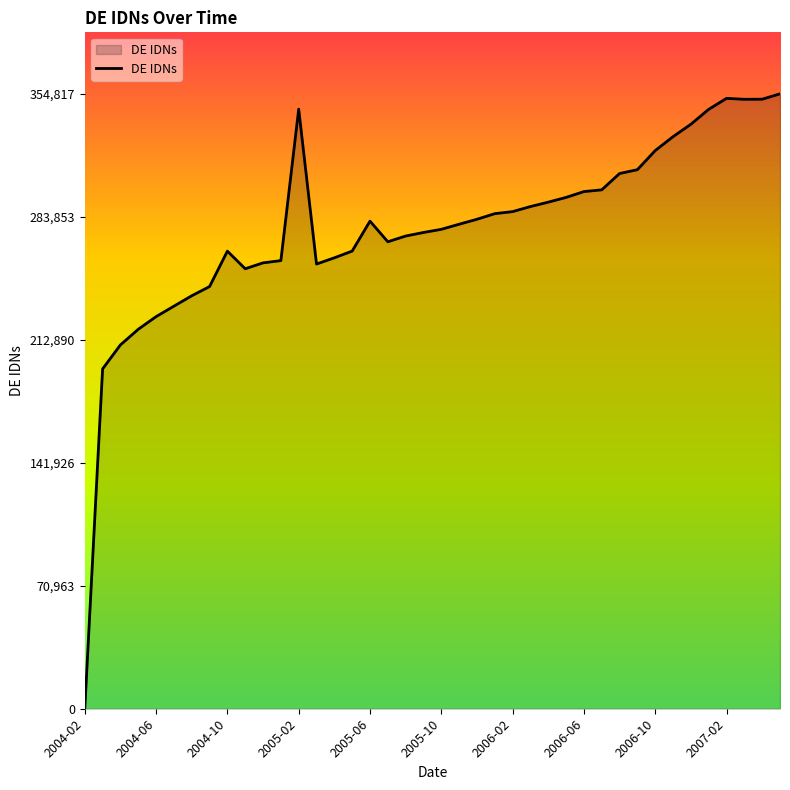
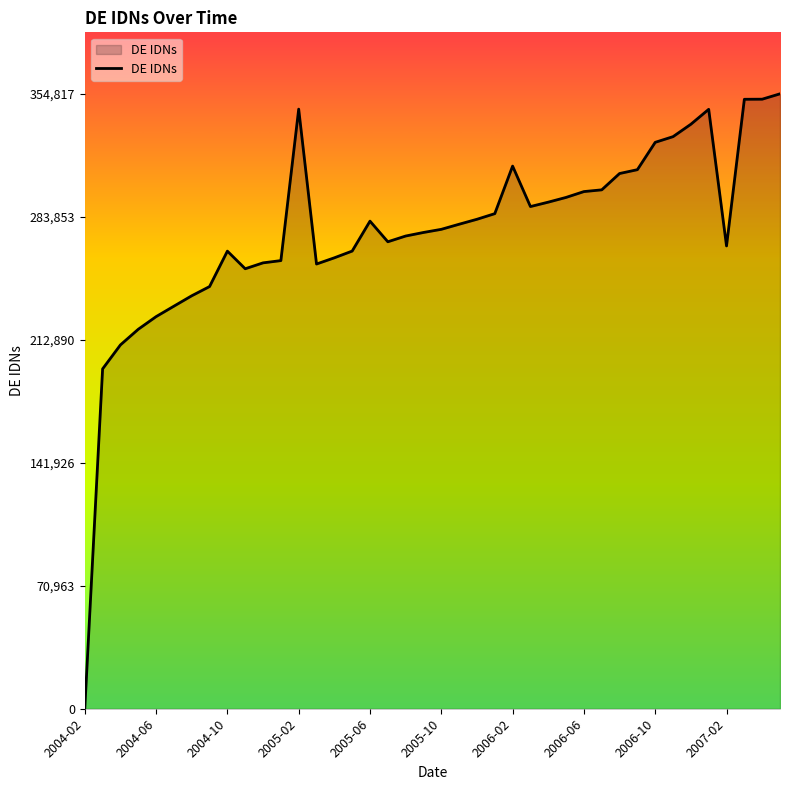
  {
    "2004-02": "0",
    "2004-06": "226,000",
    "2004-10": "264,000",
    "2005-02": "346,000",
    "2005-06": "281,000",
    "2005-10": "277,000",
-   "2006-02": "287,000",
+   "2006-02": "313,000",
    "2006-06": "298,000",
-   "2006-10": "322,000",
-   "2007-02": "352,000"
+   "2006-10": "327,000",
+   "2007-02": "267,000"
  }
